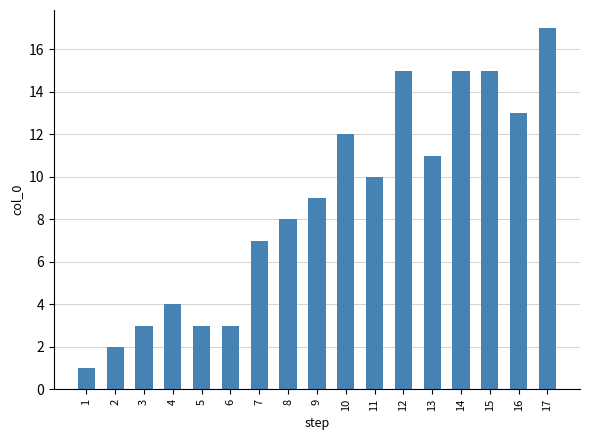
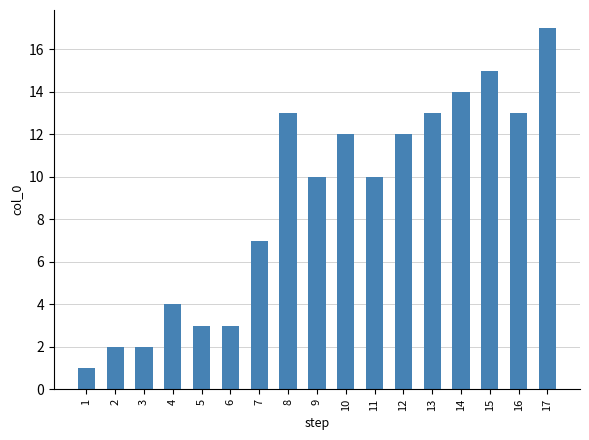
  {
    "1": 1,
    "2": 2,
-   "3": 3,
+   "3": 2,
    "4": 4,
    "5": 3,
    "6": 3,
    "7": 7,
-   "8": 8,
-   "9": 9,
+   "8": 13,
+   "9": 10,
    "10": 12,
    "11": 10,
-   "12": 15,
-   "13": 11,
-   "14": 15,
+   "12": 12,
+   "13": 13,
+   "14": 14,
    "15": 15,
    "16": 13,
    "17": 17
  }
